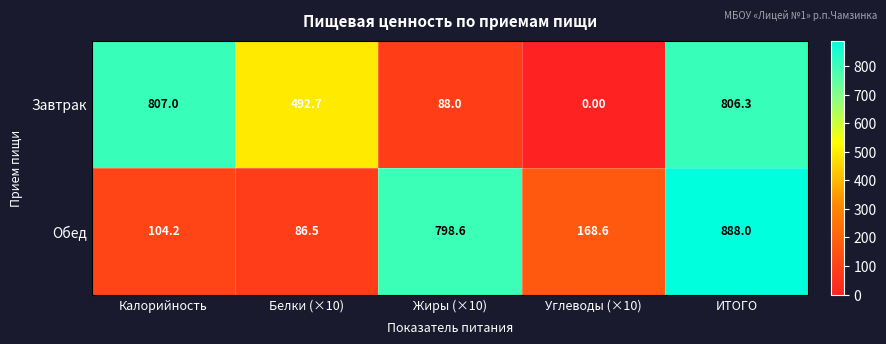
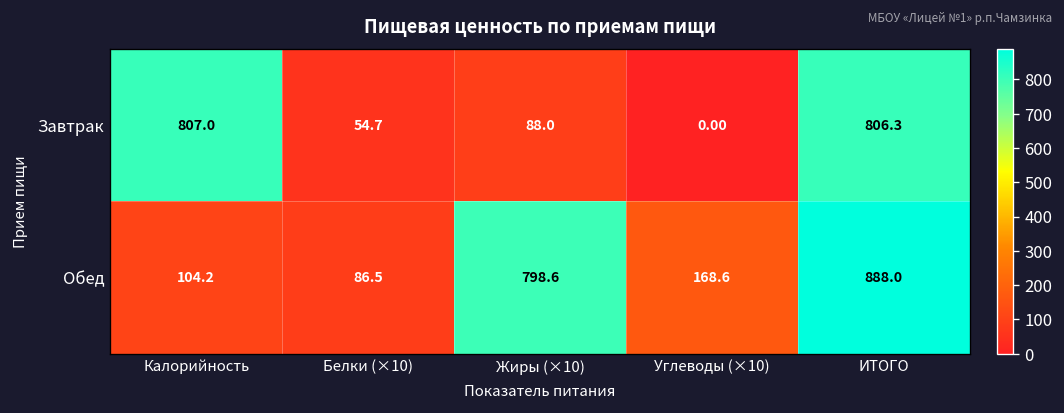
  {
    "Завтрак": {
      "Калорийность": 807.0,
-     "Белки (×10)": 492.7,
+     "Белки (×10)": 54.7,
      "Жиры (×10)": 88.0,
      "Углеводы (×10)": 0.00,
      "ИТОГО": 806.3
    },
    "Обед": {
      "Калорийность": 104.2,
      "Белки (×10)": 86.5,
      "Жиры (×10)": 798.6,
      "Углеводы (×10)": 168.6,
      "ИТОГО": 888.0
    }
  }
